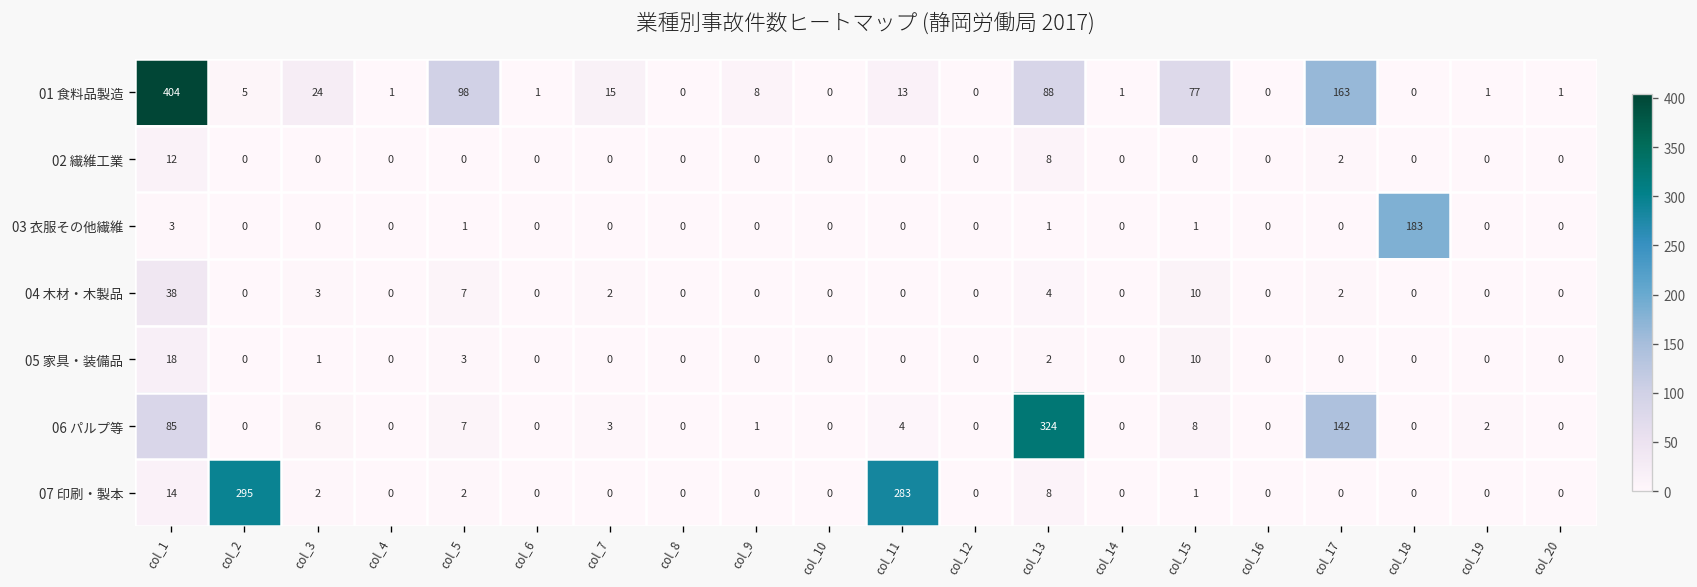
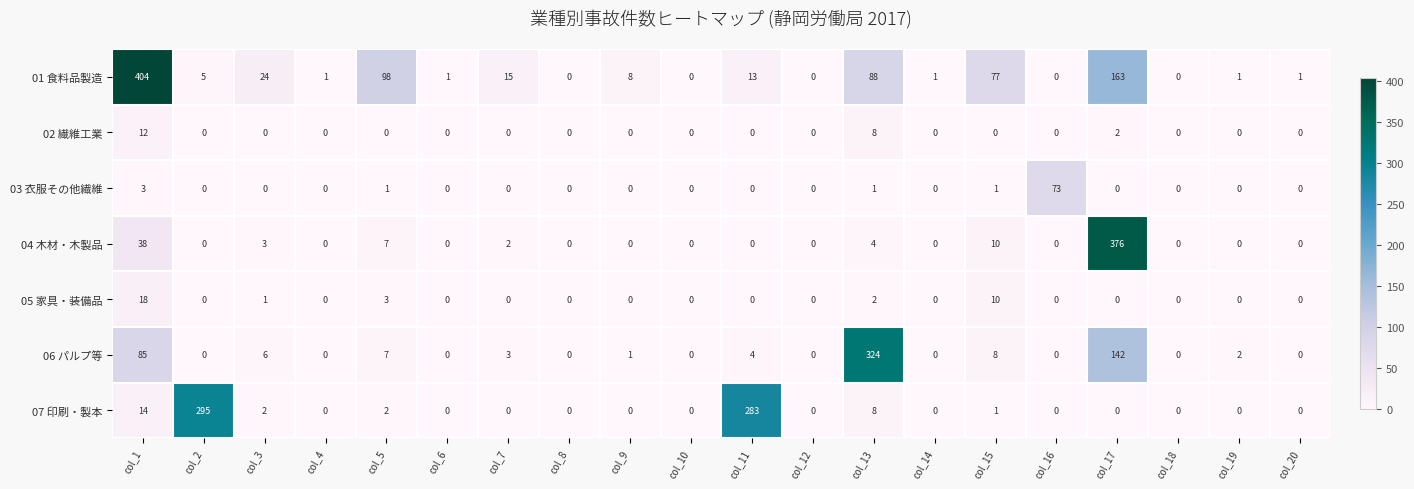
  {
    "01 食料品製造": {
      "col_1": 404,
      "col_2": 5,
      "col_3": 24,
      "col_4": 1,
      "col_5": 98,
      "col_6": 1,
      "col_7": 15,
      "col_8": 0,
      "col_9": 8,
      "col_10": 0,
      "col_11": 13,
      "col_12": 0,
      "col_13": 88,
      "col_14": 1,
      "col_15": 77,
      "col_16": 0,
      "col_17": 163,
      "col_18": 0,
      "col_19": 1,
      "col_20": 1
    },
    "02 繊維工業": {
      "col_1": 12,
      "col_2": 0,
      "col_3": 0,
      "col_4": 0,
      "col_5": 0,
      "col_6": 0,
      "col_7": 0,
      "col_8": 0,
      "col_9": 0,
      "col_10": 0,
      "col_11": 0,
      "col_12": 0,
      "col_13": 8,
      "col_14": 0,
      "col_15": 0,
      "col_16": 0,
      "col_17": 2,
      "col_18": 0,
      "col_19": 0,
      "col_20": 0
    },
    "03 衣服その他繊維": {
      "col_1": 3,
      "col_2": 0,
      "col_3": 0,
      "col_4": 0,
      "col_5": 1,
      "col_6": 0,
      "col_7": 0,
      "col_8": 0,
      "col_9": 0,
      "col_10": 0,
      "col_11": 0,
      "col_12": 0,
      "col_13": 1,
      "col_14": 0,
      "col_15": 1,
-     "col_16": 0,
+     "col_16": 73,
      "col_17": 0,
-     "col_18": 183,
+     "col_18": 0,
      "col_19": 0,
      "col_20": 0
    },
    "04 木材・木製品": {
      "col_1": 38,
      "col_2": 0,
      "col_3": 3,
      "col_4": 0,
      "col_5": 7,
      "col_6": 0,
      "col_7": 2,
      "col_8": 0,
      "col_9": 0,
      "col_10": 0,
      "col_11": 0,
      "col_12": 0,
      "col_13": 4,
      "col_14": 0,
      "col_15": 10,
      "col_16": 0,
-     "col_17": 2,
+     "col_17": 376,
      "col_18": 0,
      "col_19": 0,
      "col_20": 0
    },
    "05 家具・装備品": {
      "col_1": 18,
      "col_2": 0,
      "col_3": 1,
      "col_4": 0,
      "col_5": 3,
      "col_6": 0,
      "col_7": 0,
      "col_8": 0,
      "col_9": 0,
      "col_10": 0,
      "col_11": 0,
      "col_12": 0,
      "col_13": 2,
      "col_14": 0,
      "col_15": 10,
      "col_16": 0,
      "col_17": 0,
      "col_18": 0,
      "col_19": 0,
      "col_20": 0
    },
    "06 パルプ等": {
      "col_1": 85,
      "col_2": 0,
      "col_3": 6,
      "col_4": 0,
      "col_5": 7,
      "col_6": 0,
      "col_7": 3,
      "col_8": 0,
      "col_9": 1,
      "col_10": 0,
      "col_11": 4,
      "col_12": 0,
      "col_13": 324,
      "col_14": 0,
      "col_15": 8,
      "col_16": 0,
      "col_17": 142,
      "col_18": 0,
      "col_19": 2,
      "col_20": 0
    },
    "07 印刷・製本": {
      "col_1": 14,
      "col_2": 295,
      "col_3": 2,
      "col_4": 0,
      "col_5": 2,
      "col_6": 0,
      "col_7": 0,
      "col_8": 0,
      "col_9": 0,
      "col_10": 0,
      "col_11": 283,
      "col_12": 0,
      "col_13": 8,
      "col_14": 0,
      "col_15": 1,
      "col_16": 0,
      "col_17": 0,
      "col_18": 0,
      "col_19": 0,
      "col_20": 0
    }
  }
